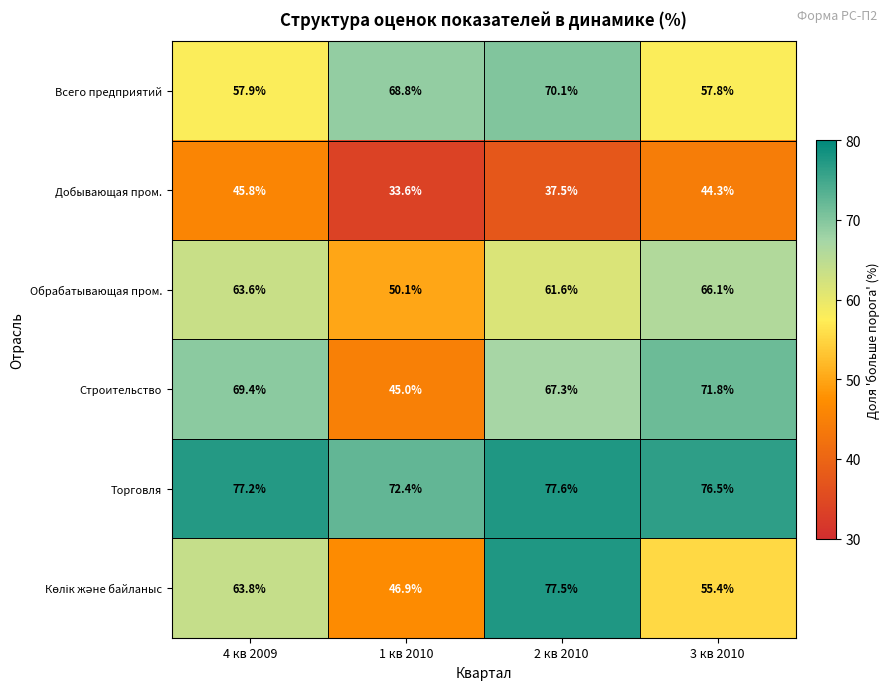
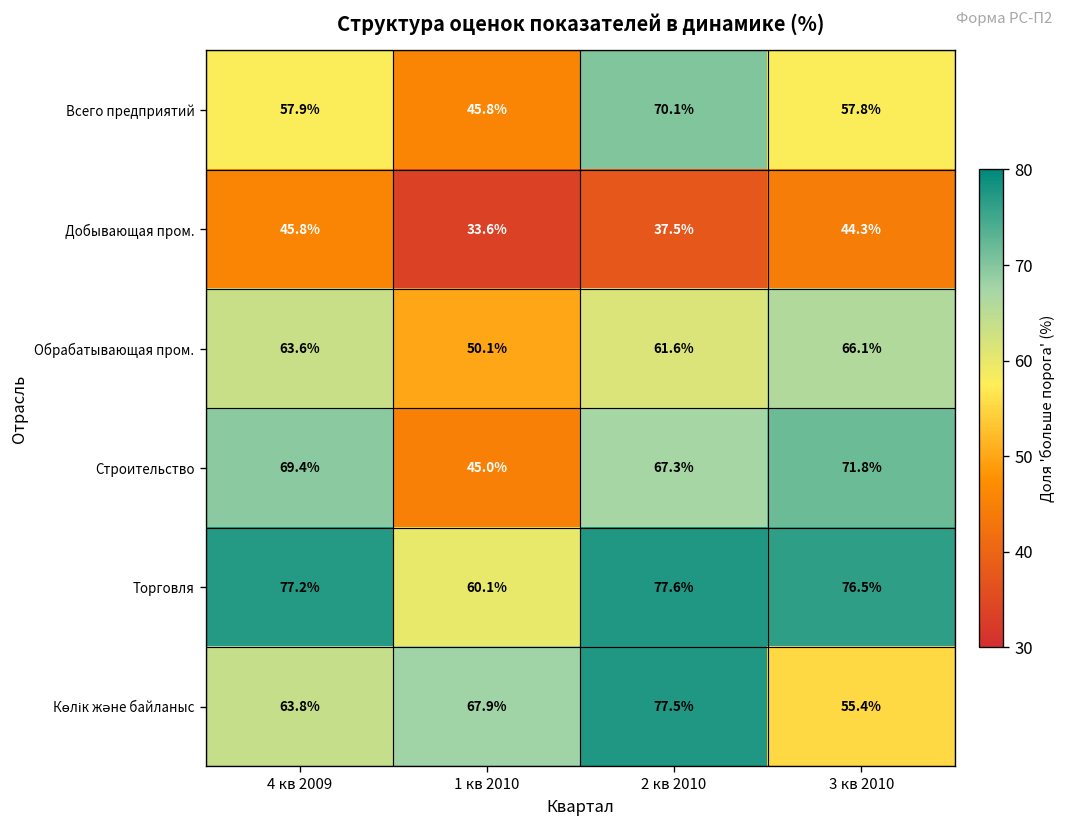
  {
    "Всего предприятий": {
      "4 кв 2009": "57.9%",
-     "1 кв 2010": "68.8%",
+     "1 кв 2010": "45.8%",
      "2 кв 2010": "70.1%",
      "3 кв 2010": "57.8%"
    },
    "Добывающая пром.": {
      "4 кв 2009": "45.8%",
      "1 кв 2010": "33.6%",
      "2 кв 2010": "37.5%",
      "3 кв 2010": "44.3%"
    },
    "Обрабатывающая пром.": {
      "4 кв 2009": "63.6%",
      "1 кв 2010": "50.1%",
      "2 кв 2010": "61.6%",
      "3 кв 2010": "66.1%"
    },
    "Строительство": {
      "4 кв 2009": "69.4%",
      "1 кв 2010": "45.0%",
      "2 кв 2010": "67.3%",
      "3 кв 2010": "71.8%"
    },
    "Торговля": {
      "4 кв 2009": "77.2%",
-     "1 кв 2010": "72.4%",
+     "1 кв 2010": "60.1%",
      "2 кв 2010": "77.6%",
      "3 кв 2010": "76.5%"
    },
    "Көлік және байланыс": {
      "4 кв 2009": "63.8%",
-     "1 кв 2010": "46.9%",
+     "1 кв 2010": "67.9%",
      "2 кв 2010": "77.5%",
      "3 кв 2010": "55.4%"
    }
  }
